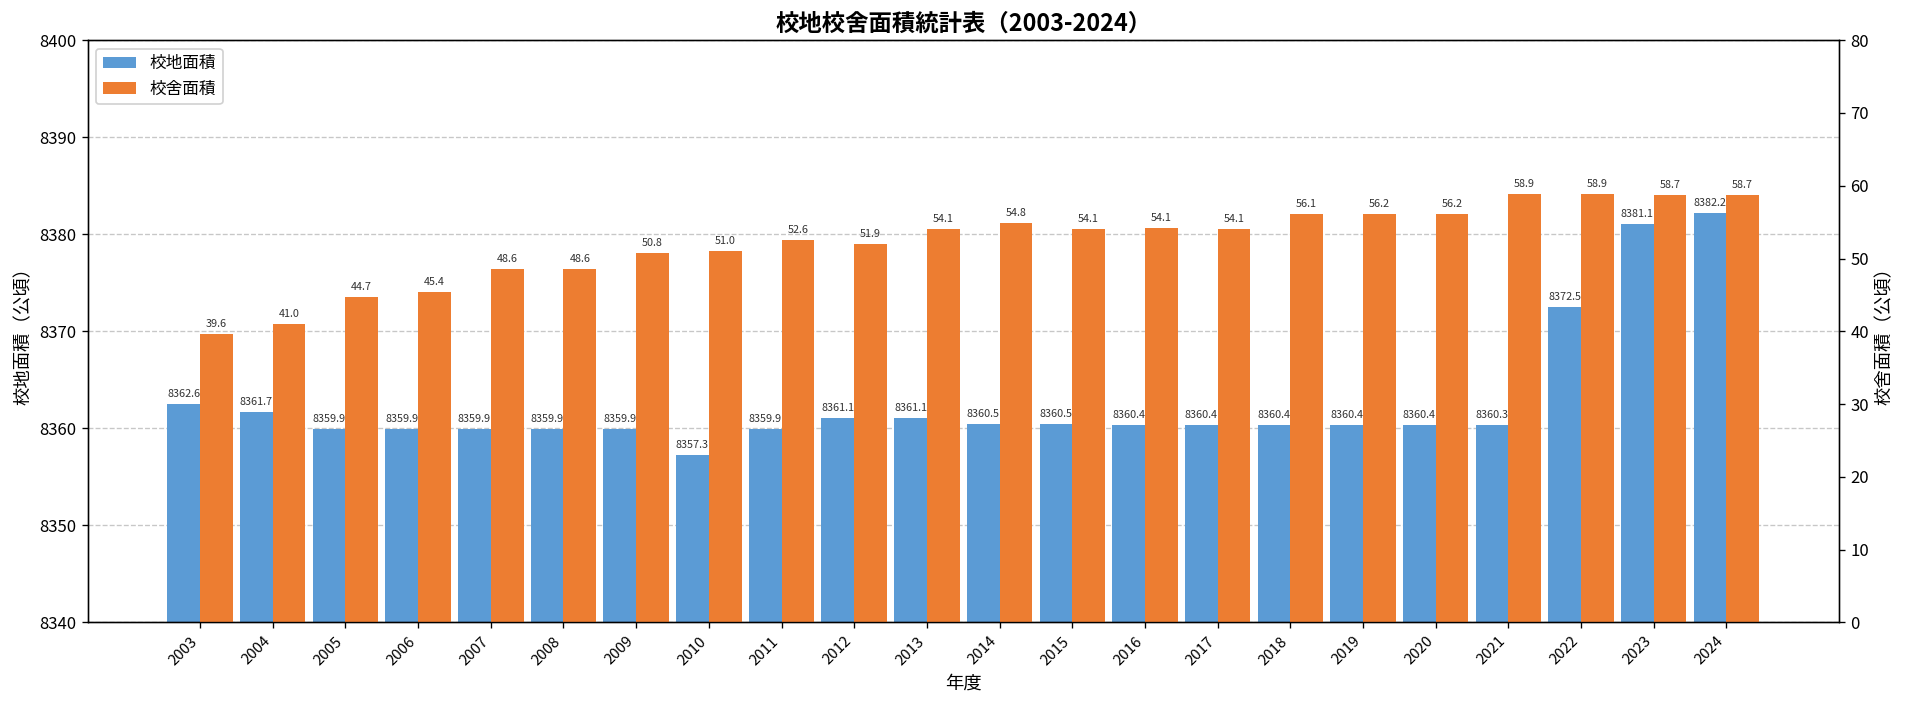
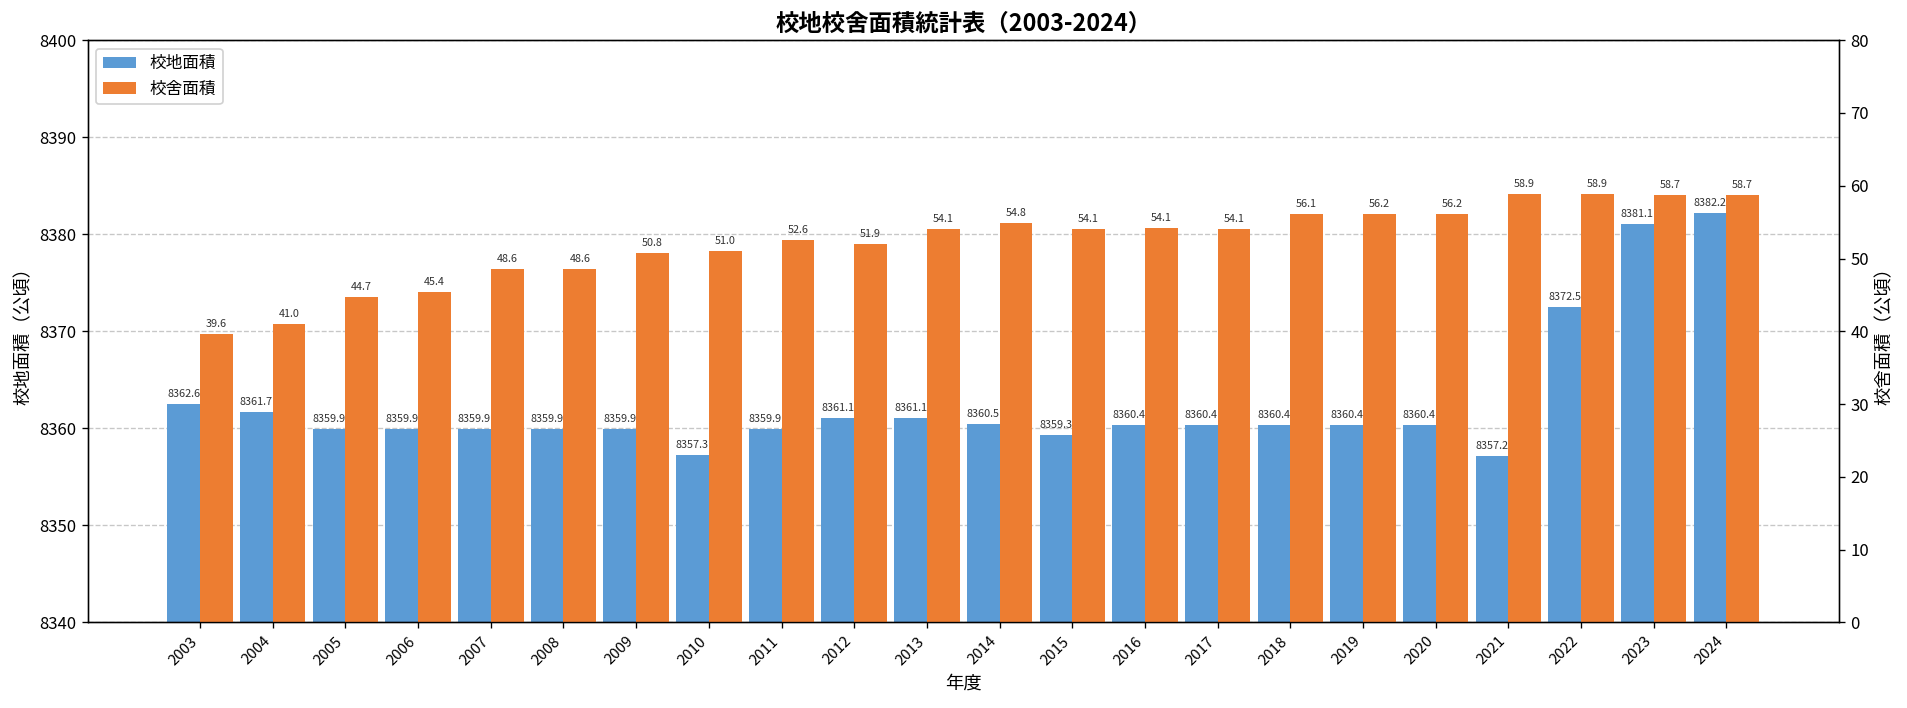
  {
    "校地面積": {
      "2003": 8362.6,
      "2004": 8361.7,
      "2005": 8359.9,
      "2006": 8359.9,
      "2007": 8359.9,
      "2008": 8359.9,
      "2009": 8359.9,
      "2010": 8357.3,
      "2011": 8359.9,
      "2012": 8361.1,
      "2013": 8361.1,
      "2014": 8360.5,
-     "2015": 8360.5,
+     "2015": 8359.3,
      "2016": 8360.4,
      "2017": 8360.4,
      "2018": 8360.4,
      "2019": 8360.4,
      "2020": 8360.4,
-     "2021": 8360.3,
+     "2021": 8357.2,
      "2022": 8372.5,
      "2023": 8381.1,
      "2024": 8382.2
    },
    "校舍面積": {
      "2003": 39.6,
      "2004": 41.0,
      "2005": 44.7,
      "2006": 45.4,
      "2007": 48.6,
      "2008": 48.6,
      "2009": 50.8,
      "2010": 51.0,
      "2011": 52.6,
      "2012": 51.9,
      "2013": 54.1,
      "2014": 54.8,
      "2015": 54.1,
      "2016": 54.1,
      "2017": 54.1,
      "2018": 56.1,
      "2019": 56.2,
      "2020": 56.2,
      "2021": 58.9,
      "2022": 58.9,
      "2023": 58.7,
      "2024": 58.7
    }
  }
